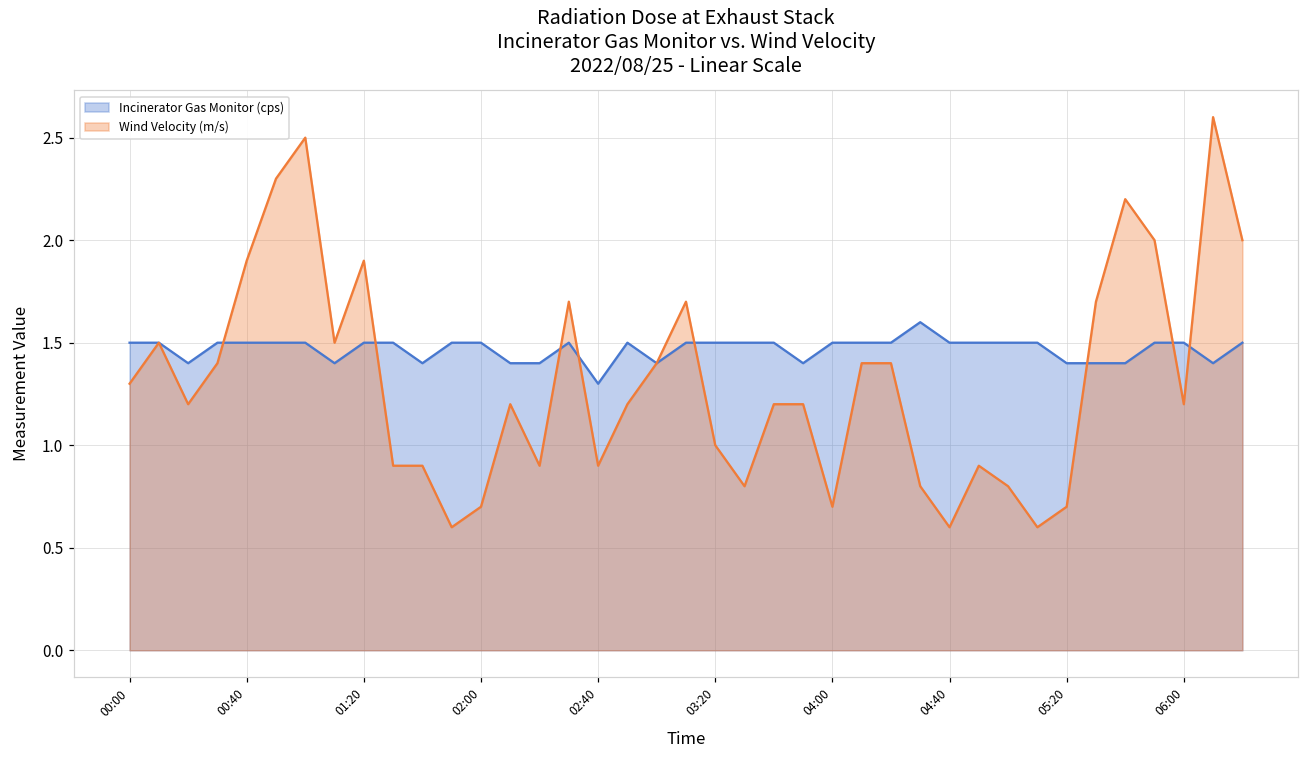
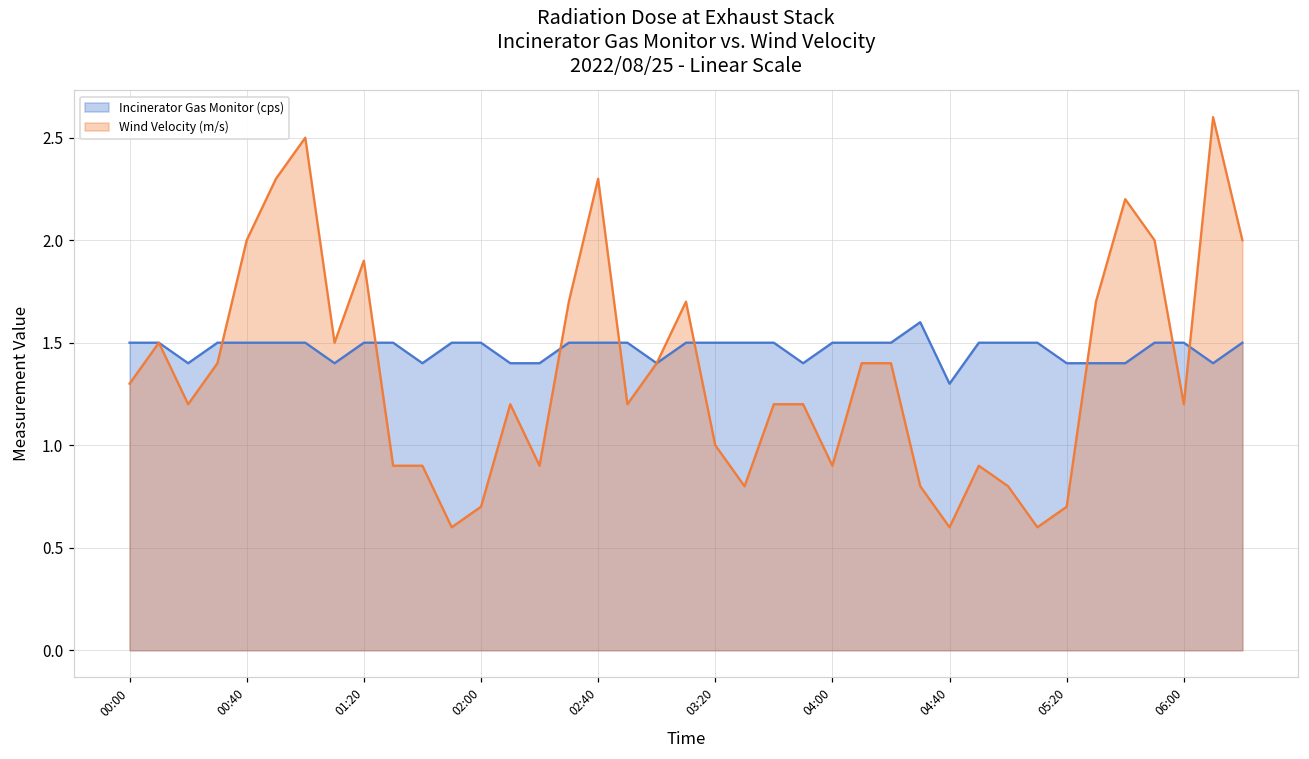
  {
    "Incinerator Gas Monitor (cps)": {
      "00:00": 1.5,
      "00:40": 1.5,
      "01:20": 1.5,
      "02:00": 1.5,
-     "02:40": 1.3,
+     "02:40": 1.5,
      "03:20": 1.5,
      "04:00": 1.5,
-     "04:40": 1.5,
+     "04:40": 1.3,
      "05:20": 1.4,
      "06:00": 1.5
    },
    "Wind Velocity (m/s)": {
      "00:00": 1.3,
-     "00:40": 1.9,
+     "00:40": 2.0,
      "01:20": 1.9,
      "02:00": 0.7,
-     "02:40": 0.9,
+     "02:40": 2.3,
      "03:20": 1.0,
-     "04:00": 0.7,
+     "04:00": 0.9,
      "04:40": 0.6,
      "05:20": 0.7,
      "06:00": 1.2
    }
  }
